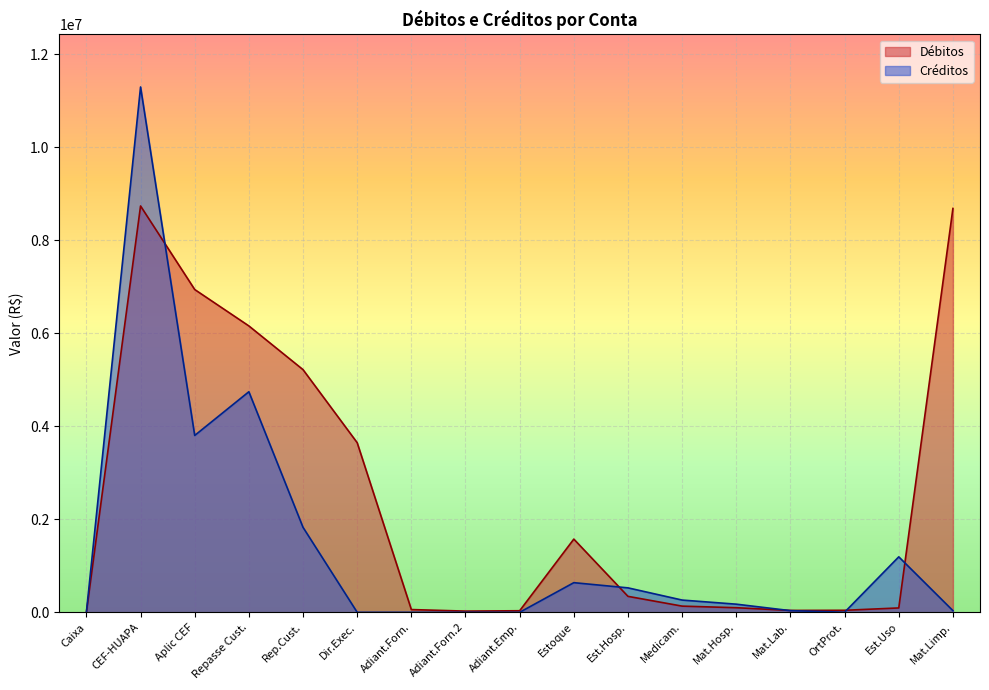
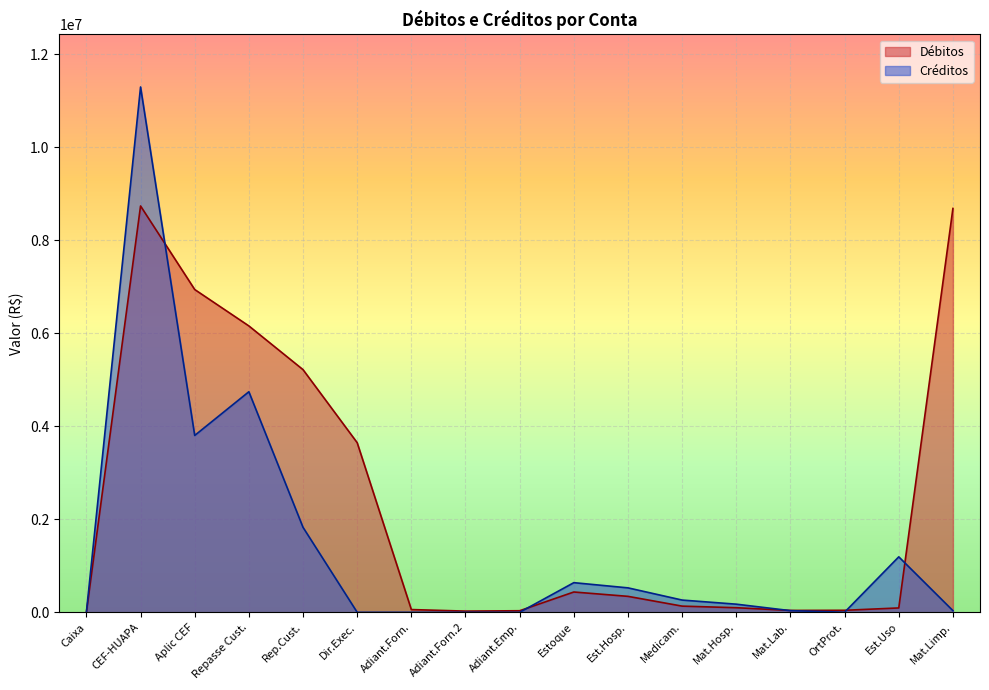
  {
    "Débitos": {
      "CEF-HUAPA": 8700000,
      "Aplic CEF": 6900000,
      "Repasse Cust.": 6200000,
      "Rep.Cust.": 5200000,
      "Dir.Exec.": 3600000,
      "Adiant.Forn.": 100000,
-     "Estoque": 1600000,
+     "Estoque": 400000,
      "Est.Hosp.": 300000,
      "Medicam.": 100000,
      "Mat.Hosp.": 100000,
      "Est.Uso": 100000,
      "Mat.Limp.": 8700000
    },
    "Créditos": {
      "CEF-HUAPA": 11300000,
      "Aplic CEF": 3800000,
      "Repasse Cust.": 4700000,
      "Rep.Cust.": 1800000,
      "Dir.Exec.": 0,
      "Adiant.Forn.": 0,
      "Estoque": 600000,
      "Est.Hosp.": 500000,
      "Medicam.": 300000,
      "Mat.Hosp.": 200000,
      "Est.Uso": 1200000,
      "Mat.Limp.": 0
    }
  }
